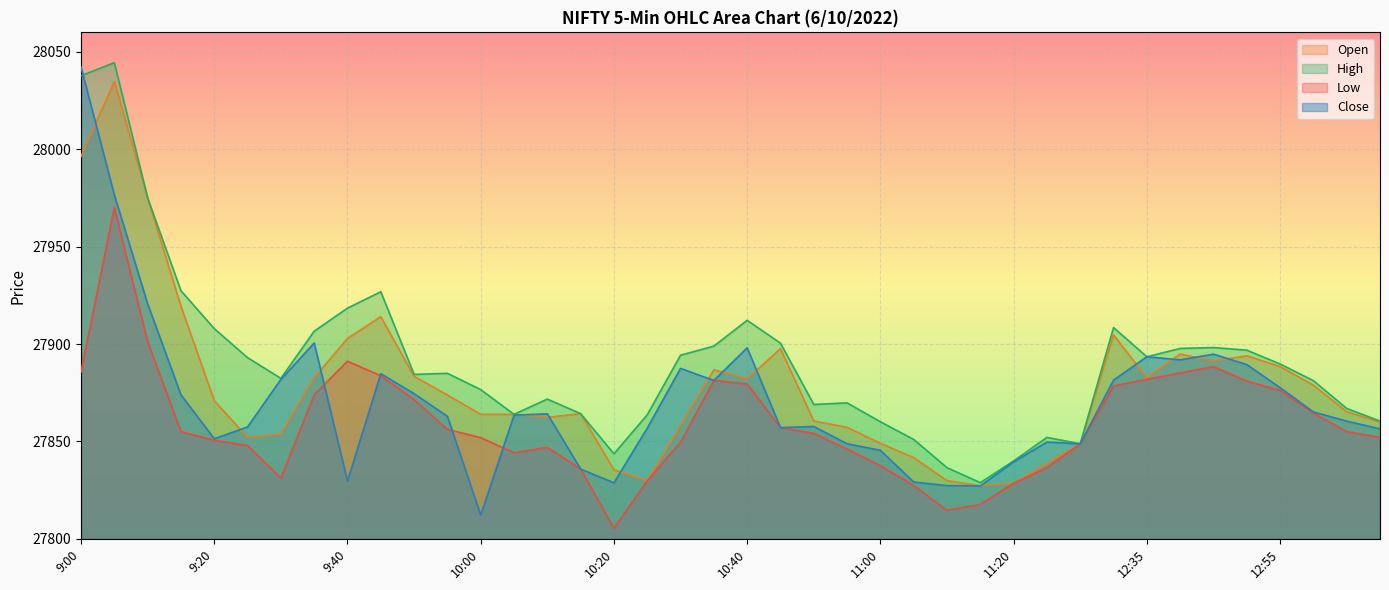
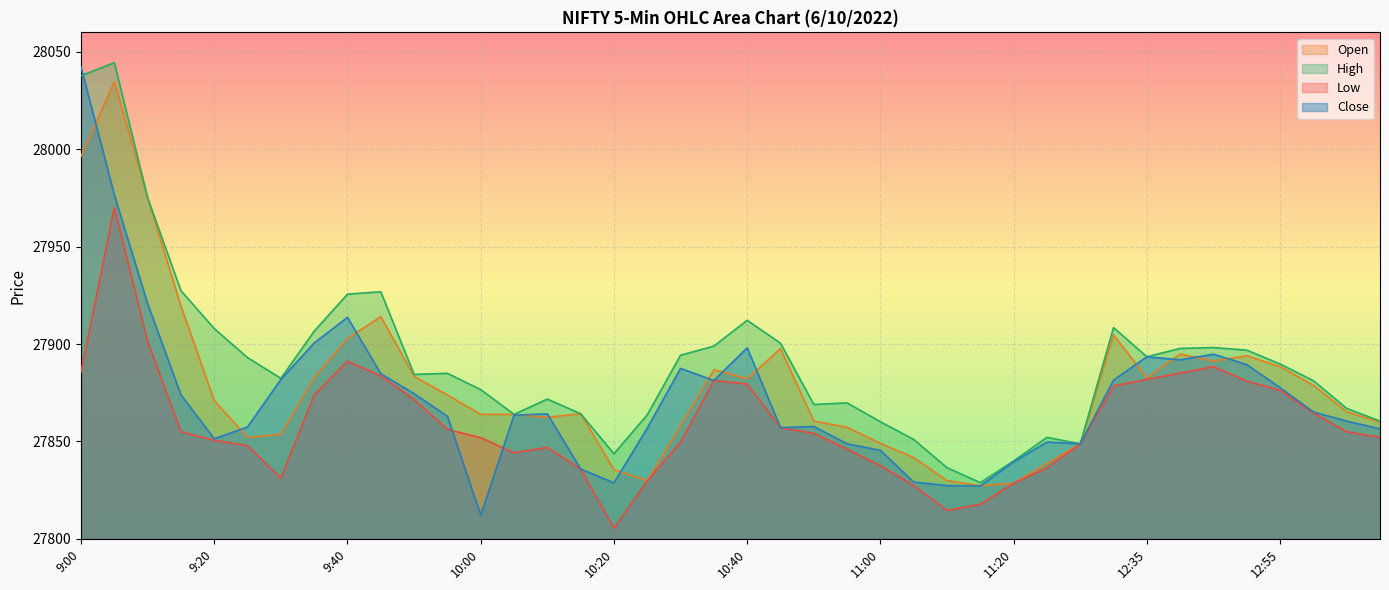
  {
    "High": {
      "9:00": 28038,
      "9:20": 27908,
-     "9:40": 27918,
+     "9:40": 27926,
      "10:00": 27877,
      "10:20": 27844,
      "10:40": 27912,
      "11:00": 27860,
      "12:55": 27890
    },
    "Close": {
      "9:00": 28042,
-     "9:40": 27830,
+     "9:40": 27914,
      "10:00": 27812,
      "10:20": 27829,
      "10:40": 27898,
      "11:00": 27845,
      "12:55": 27878
    }
  }
